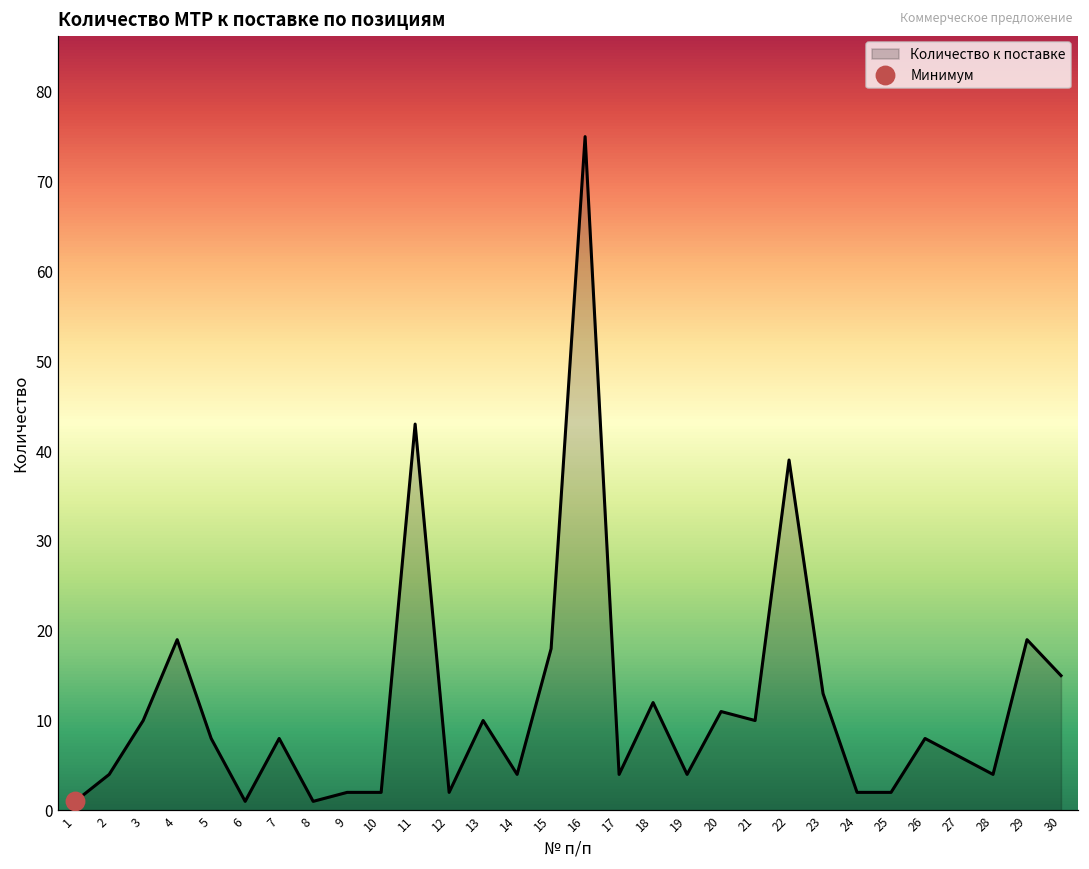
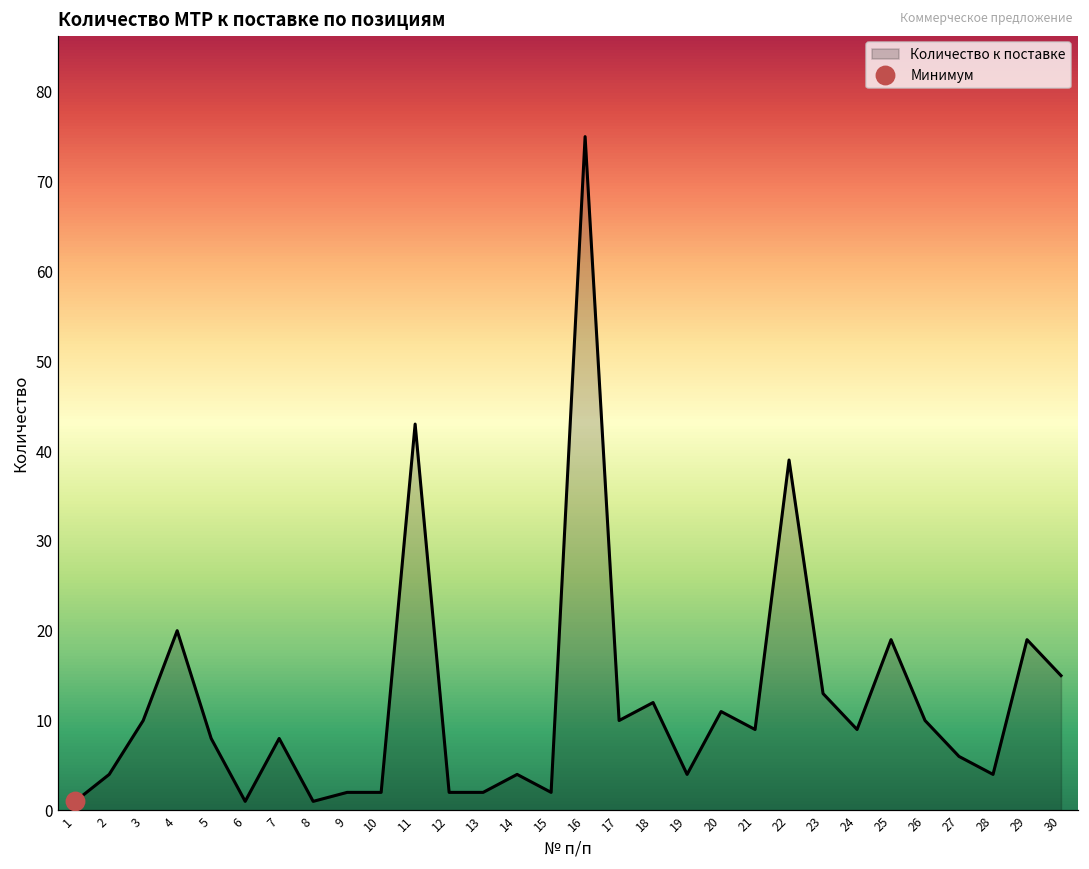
  {
    "Количество к поставке": {
      "2": 4,
      "3": 10,
-     "4": 19,
+     "4": 20,
      "5": 8,
      "6": 1,
      "7": 8,
      "8": 1,
      "9": 2,
      "10": 2,
      "11": 43,
      "12": 2,
-     "13": 10,
+     "13": 2,
      "14": 4,
-     "15": 18,
+     "15": 2,
      "16": 75,
-     "17": 4,
+     "17": 10,
      "18": 12,
      "19": 4,
      "20": 11,
-     "21": 10,
+     "21": 9,
      "22": 39,
      "23": 13,
-     "24": 2,
-     "25": 2,
-     "26": 8,
+     "24": 9,
+     "25": 19,
+     "26": 10,
      "27": 6,
      "28": 4,
      "29": 19,
      "30": 15
    }
  }
